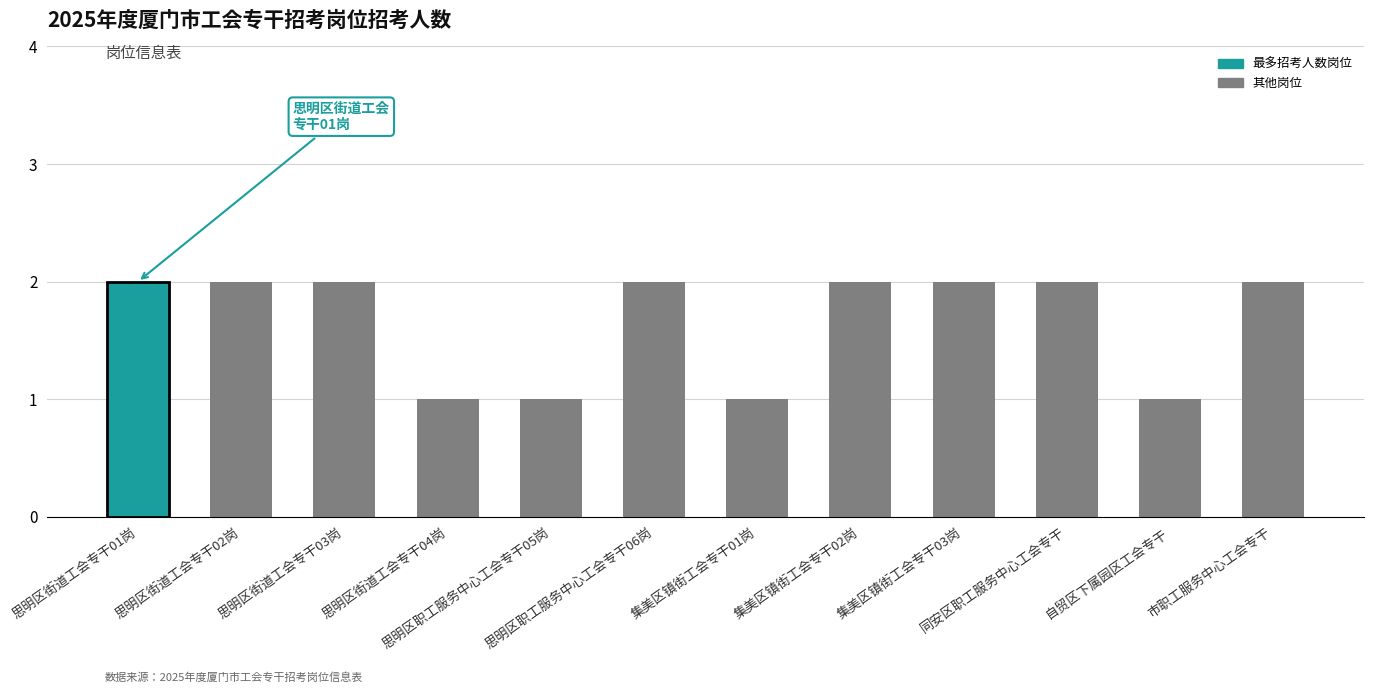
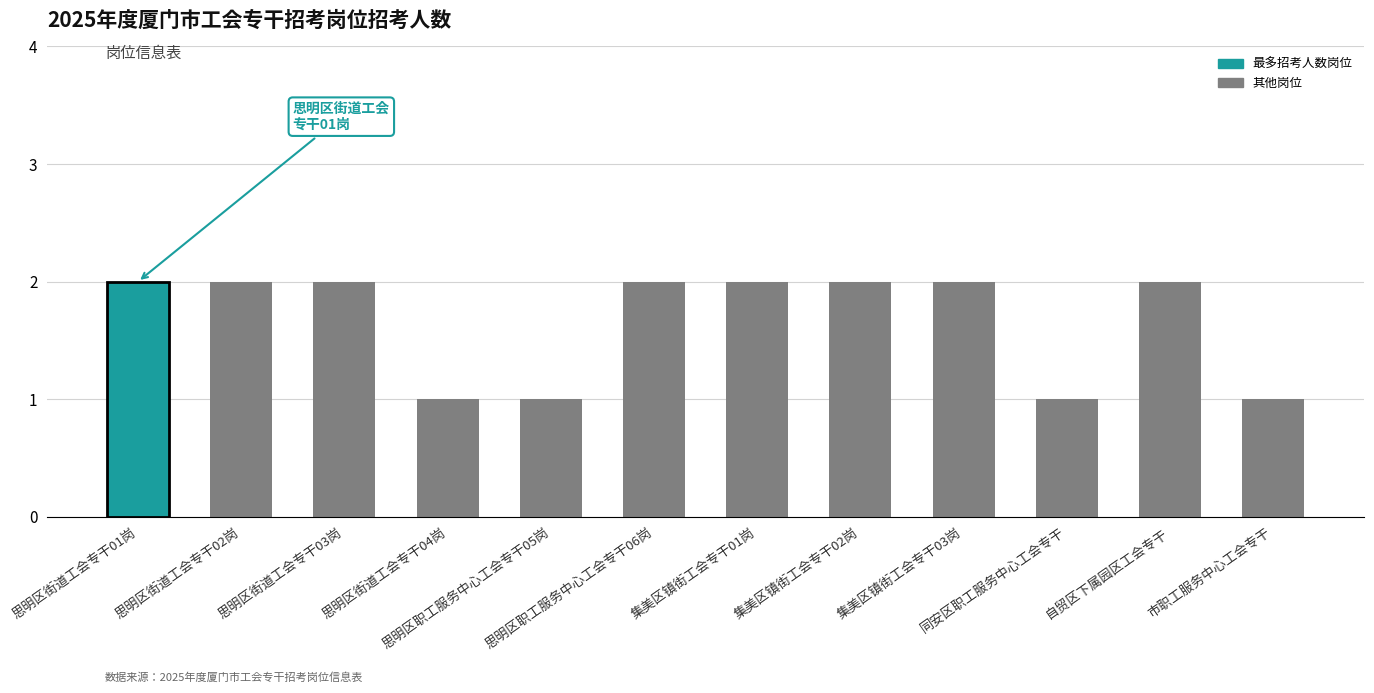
  {
    "思明区街道工会专干01岗": 2,
    "思明区街道工会专干02岗": 2,
    "思明区街道工会专干03岗": 2,
    "思明区街道工会专干04岗": 1,
    "思明区职工服务中心工会专干05岗": 1,
    "思明区职工服务中心工会专干06岗": 2,
-   "集美区镇街工会专干01岗": 1,
+   "集美区镇街工会专干01岗": 2,
    "集美区镇街工会专干02岗": 2,
    "集美区镇街工会专干03岗": 2,
-   "同安区职工服务中心工会专干": 2,
-   "自贸区下属园区工会专干": 1,
-   "市职工服务中心工会专干": 2
+   "同安区职工服务中心工会专干": 1,
+   "自贸区下属园区工会专干": 2,
+   "市职工服务中心工会专干": 1
  }
